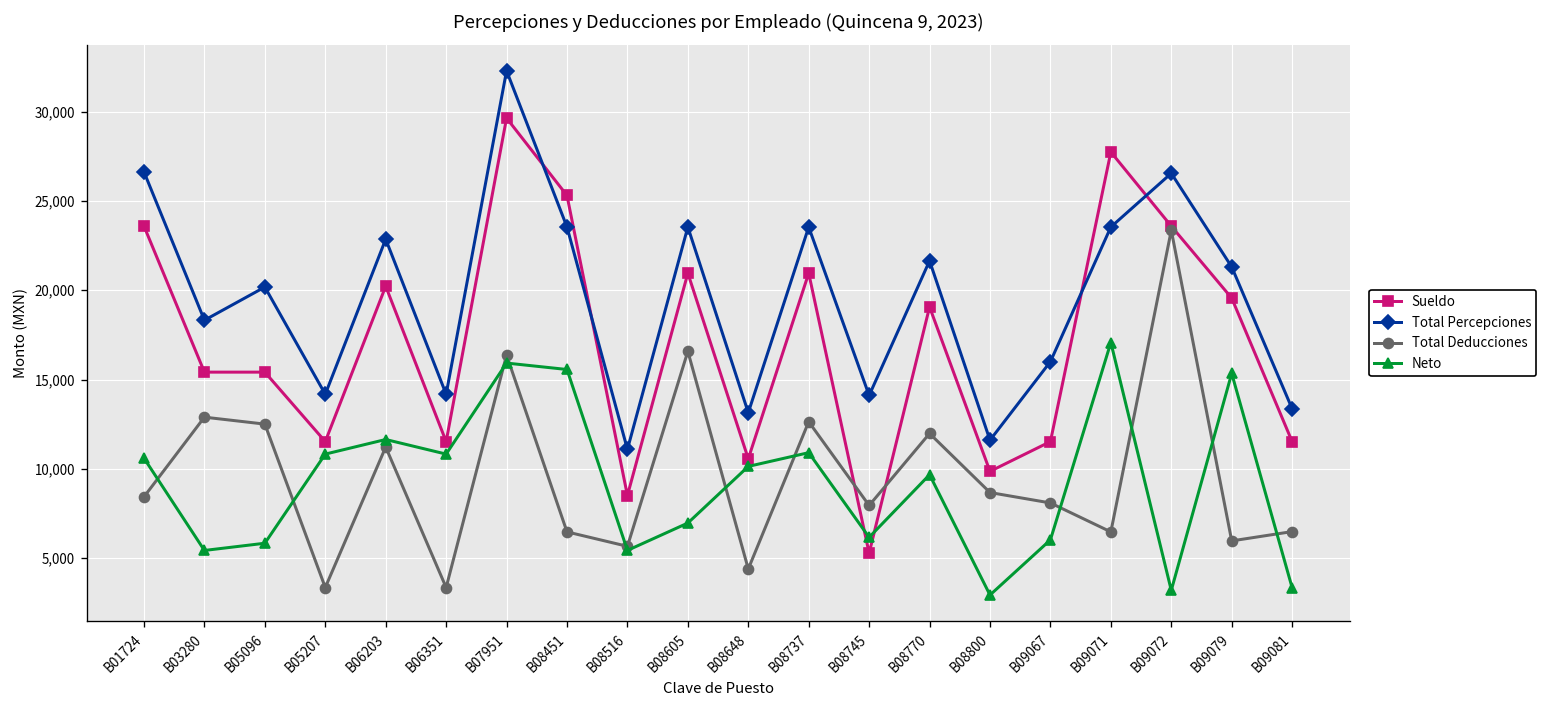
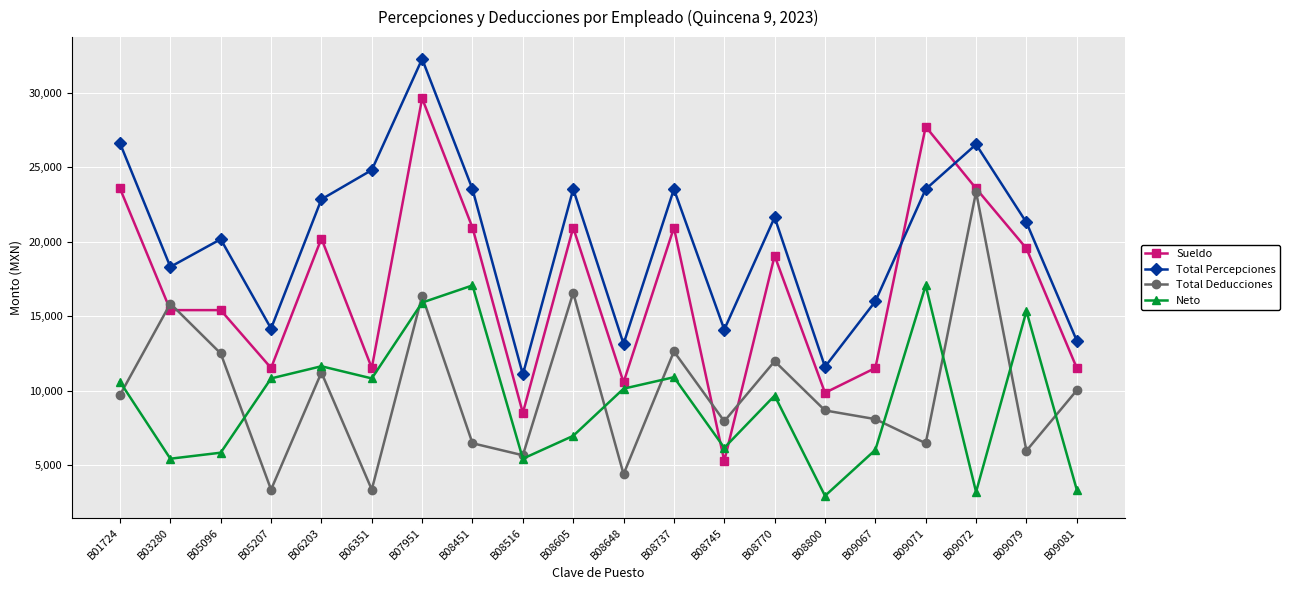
  {
    "Sueldo": {
      "B01724": "23,600",
      "B03280": "15,400",
      "B05096": "15,400",
      "B05207": "11,500",
      "B06203": "20,200",
      "B06351": "11,500",
      "B07951": "29,600",
-     "B08451": "25,300",
+     "B08451": "21,000",
      "B08516": "8,500",
      "B08605": "21,000",
      "B08648": "10,600",
      "B08737": "21,000",
      "B08745": "5,300",
      "B08770": "19,100",
      "B08800": "9,900",
      "B09067": "11,500",
      "B09071": "27,700",
      "B09072": "23,600",
      "B09079": "19,600",
      "B09081": "11,500"
    },
    "Total Percepciones": {
      "B01724": "26,600",
      "B03280": "18,300",
      "B05096": "20,200",
      "B05207": "14,200",
      "B06203": "22,900",
-     "B06351": "14,200",
+     "B06351": "24,800",
      "B07951": "32,300",
      "B08451": "23,500",
      "B08516": "11,100",
      "B08605": "23,500",
      "B08648": "13,100",
      "B08737": "23,500",
      "B08745": "14,100",
      "B08770": "21,600",
      "B08800": "11,600",
      "B09067": "16,000",
      "B09071": "23,500",
      "B09072": "26,500",
      "B09079": "21,300",
      "B09081": "13,400"
    },
    "Total Deducciones": {
-     "B01724": "8,400",
-     "B03280": "12,900",
+     "B01724": "9,700",
+     "B03280": "15,900",
      "B05096": "12,500",
      "B05207": "3,400",
      "B06203": "11,200",
      "B06351": "3,400",
      "B07951": "16,400",
      "B08451": "6,500",
      "B08516": "5,700",
      "B08605": "16,600",
      "B08648": "4,400",
      "B08737": "12,600",
      "B08745": "7,900",
      "B08770": "12,000",
      "B08800": "8,700",
      "B09067": "8,100",
      "B09071": "6,500",
      "B09072": "23,400",
      "B09079": "6,000",
-     "B09081": "6,500"
+     "B09081": "10,000"
    },
    "Neto": {
      "B01724": "10,600",
      "B03280": "5,400",
      "B05096": "5,800",
      "B05207": "10,800",
      "B06203": "11,600",
      "B06351": "10,800",
      "B07951": "15,900",
-     "B08451": "15,600",
+     "B08451": "17,100",
      "B08516": "5,400",
      "B08605": "7,000",
      "B08648": "10,100",
      "B08737": "10,900",
      "B08745": "6,200",
      "B08770": "9,700",
      "B08800": "2,900",
      "B09067": "6,000",
      "B09071": "17,100",
      "B09072": "3,200",
      "B09079": "15,300",
      "B09081": "3,300"
    }
  }
